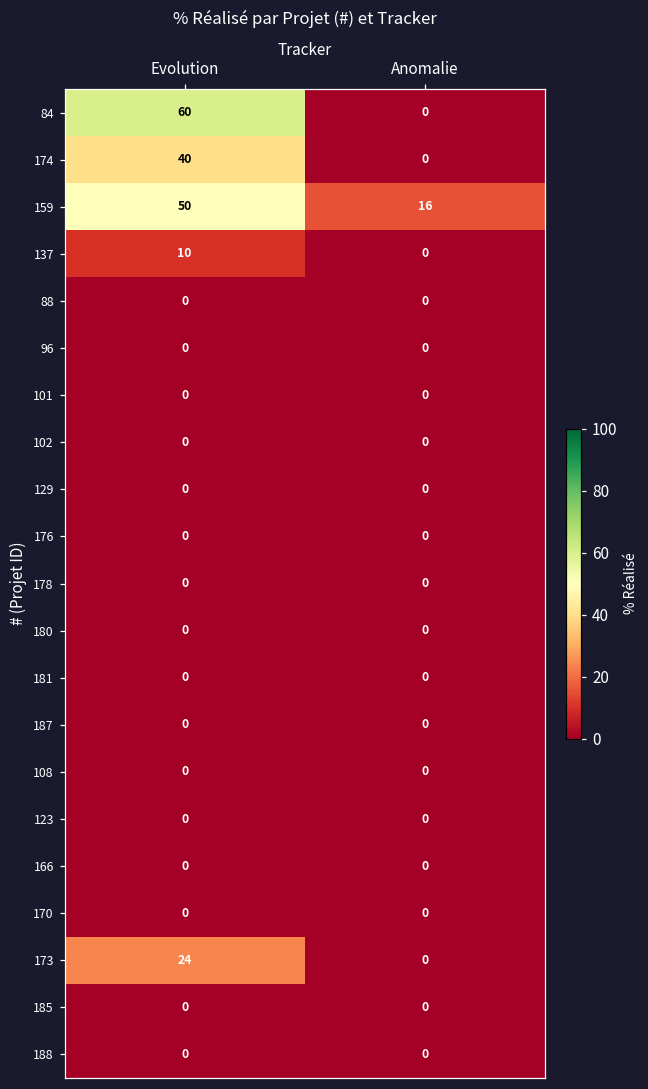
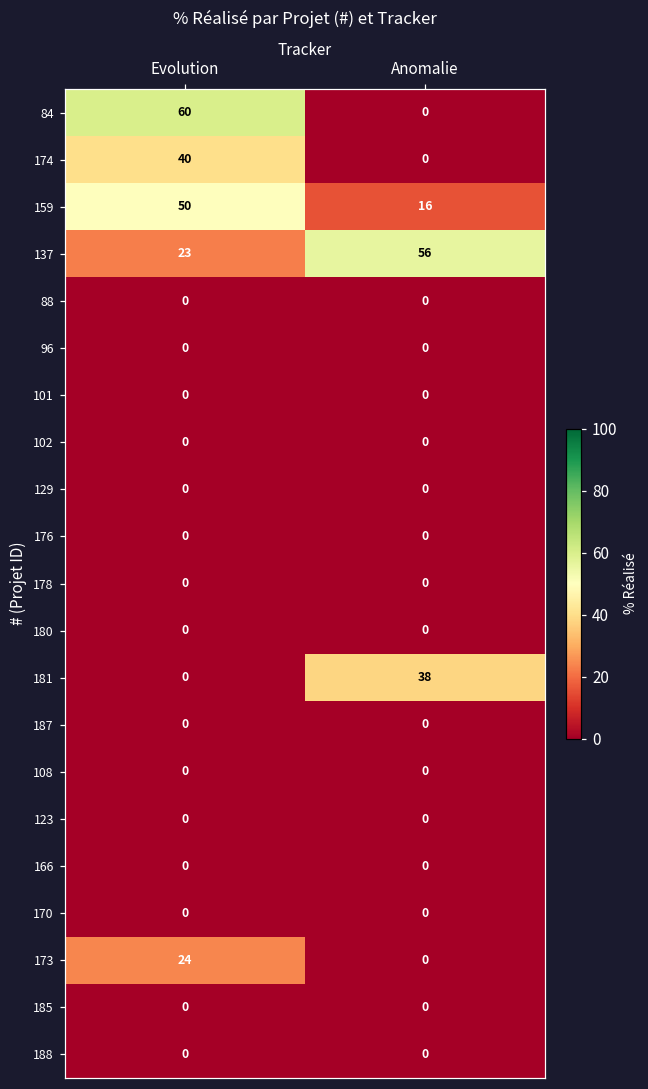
  {
    "84": {
      "Evolution": 60,
      "Anomalie": 0
    },
    "174": {
      "Evolution": 40,
      "Anomalie": 0
    },
    "159": {
      "Evolution": 50,
      "Anomalie": 16
    },
    "137": {
-     "Evolution": 10,
-     "Anomalie": 0
+     "Evolution": 23,
+     "Anomalie": 56
    },
    "88": {
      "Evolution": 0,
      "Anomalie": 0
    },
    "96": {
      "Evolution": 0,
      "Anomalie": 0
    },
    "101": {
      "Evolution": 0,
      "Anomalie": 0
    },
    "102": {
      "Evolution": 0,
      "Anomalie": 0
    },
    "129": {
      "Evolution": 0,
      "Anomalie": 0
    },
    "176": {
      "Evolution": 0,
      "Anomalie": 0
    },
    "178": {
      "Evolution": 0,
      "Anomalie": 0
    },
    "180": {
      "Evolution": 0,
      "Anomalie": 0
    },
    "181": {
      "Evolution": 0,
-     "Anomalie": 0
+     "Anomalie": 38
    },
    "187": {
      "Evolution": 0,
      "Anomalie": 0
    },
    "108": {
      "Evolution": 0,
      "Anomalie": 0
    },
    "123": {
      "Evolution": 0,
      "Anomalie": 0
    },
    "166": {
      "Evolution": 0,
      "Anomalie": 0
    },
    "170": {
      "Evolution": 0,
      "Anomalie": 0
    },
    "173": {
      "Evolution": 24,
      "Anomalie": 0
    },
    "185": {
      "Evolution": 0,
      "Anomalie": 0
    },
    "188": {
      "Evolution": 0,
      "Anomalie": 0
    }
  }
